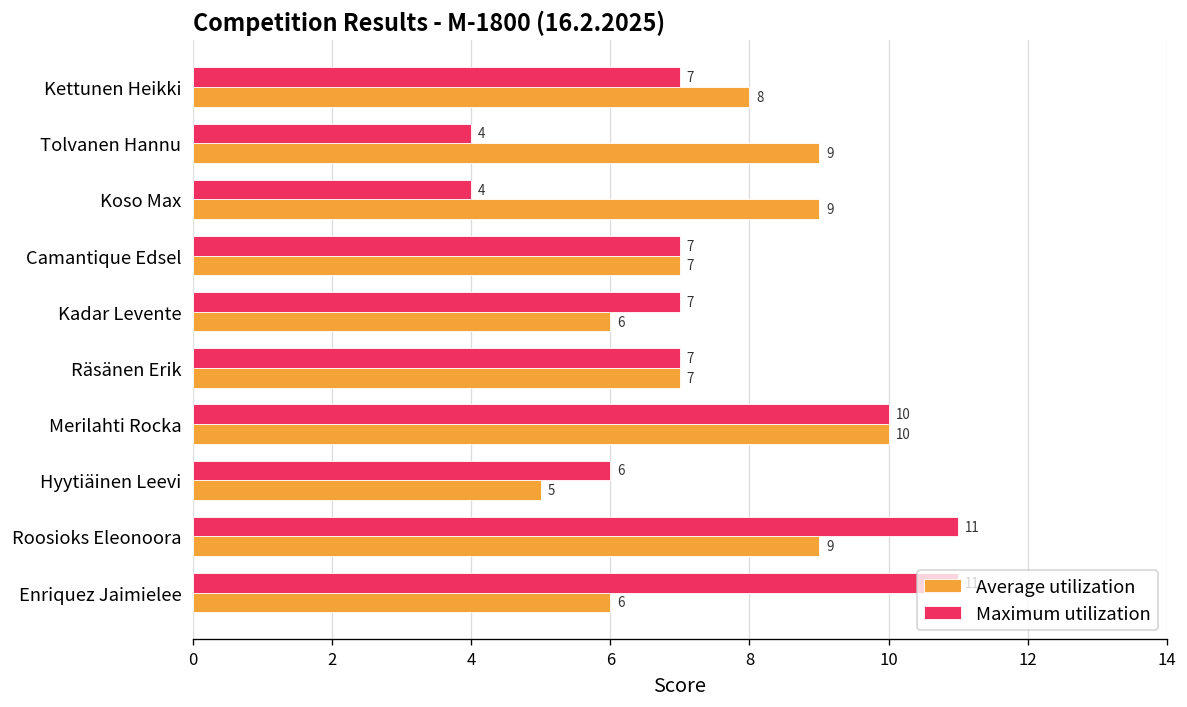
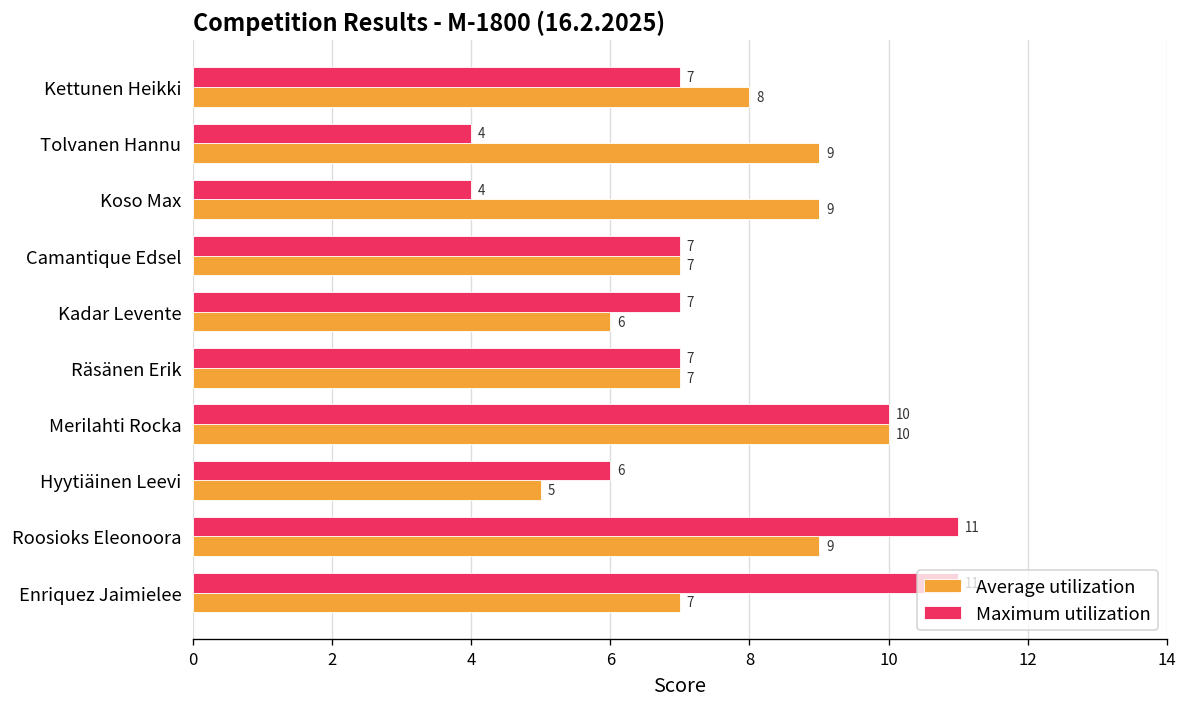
  {
    "Average utilization": {
      "Kettunen Heikki": 8,
      "Tolvanen Hannu": 9,
      "Koso Max": 9,
      "Camantique Edsel": 7,
      "Kadar Levente": 6,
      "Räsänen Erik": 7,
      "Merilahti Rocka": 10,
      "Hyytiäinen Leevi": 5,
      "Roosioks Eleonoora": 9,
-     "Enriquez Jaimielee": 6
+     "Enriquez Jaimielee": 7
    },
    "Maximum utilization": {
      "Kettunen Heikki": 7,
      "Tolvanen Hannu": 4,
      "Koso Max": 4,
      "Camantique Edsel": 7,
      "Kadar Levente": 7,
      "Räsänen Erik": 7,
      "Merilahti Rocka": 10,
      "Hyytiäinen Leevi": 6,
      "Roosioks Eleonoora": 11
    }
  }
